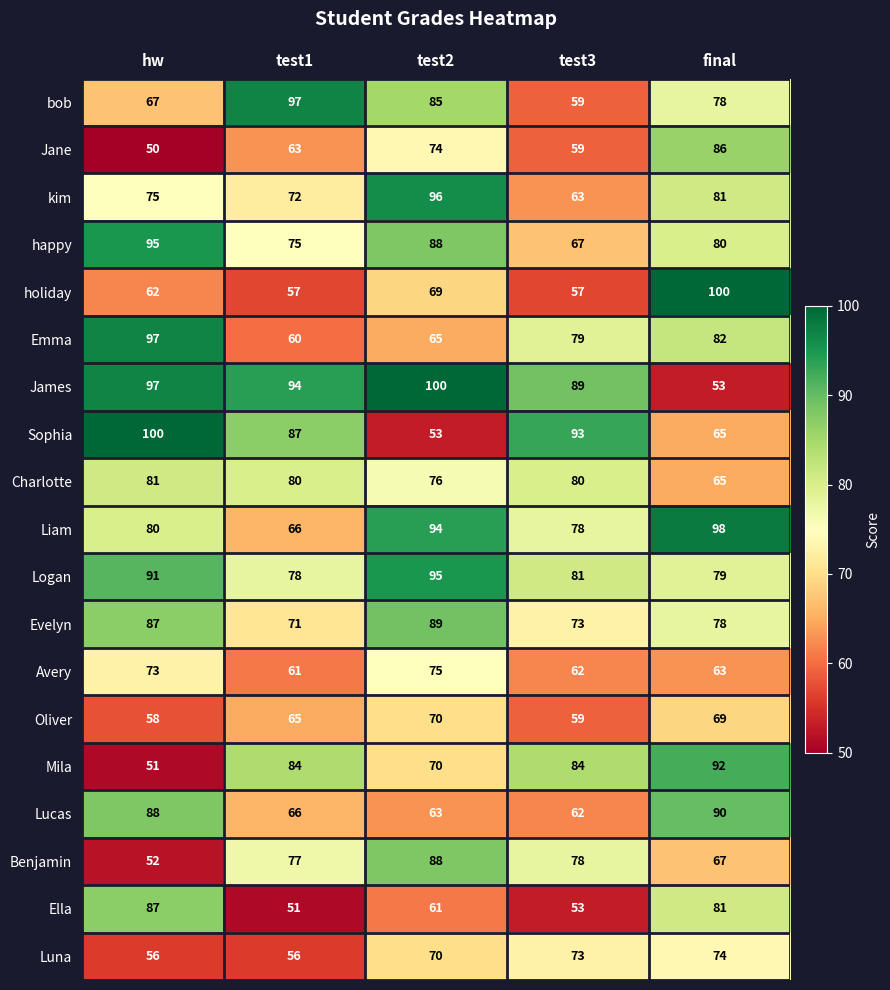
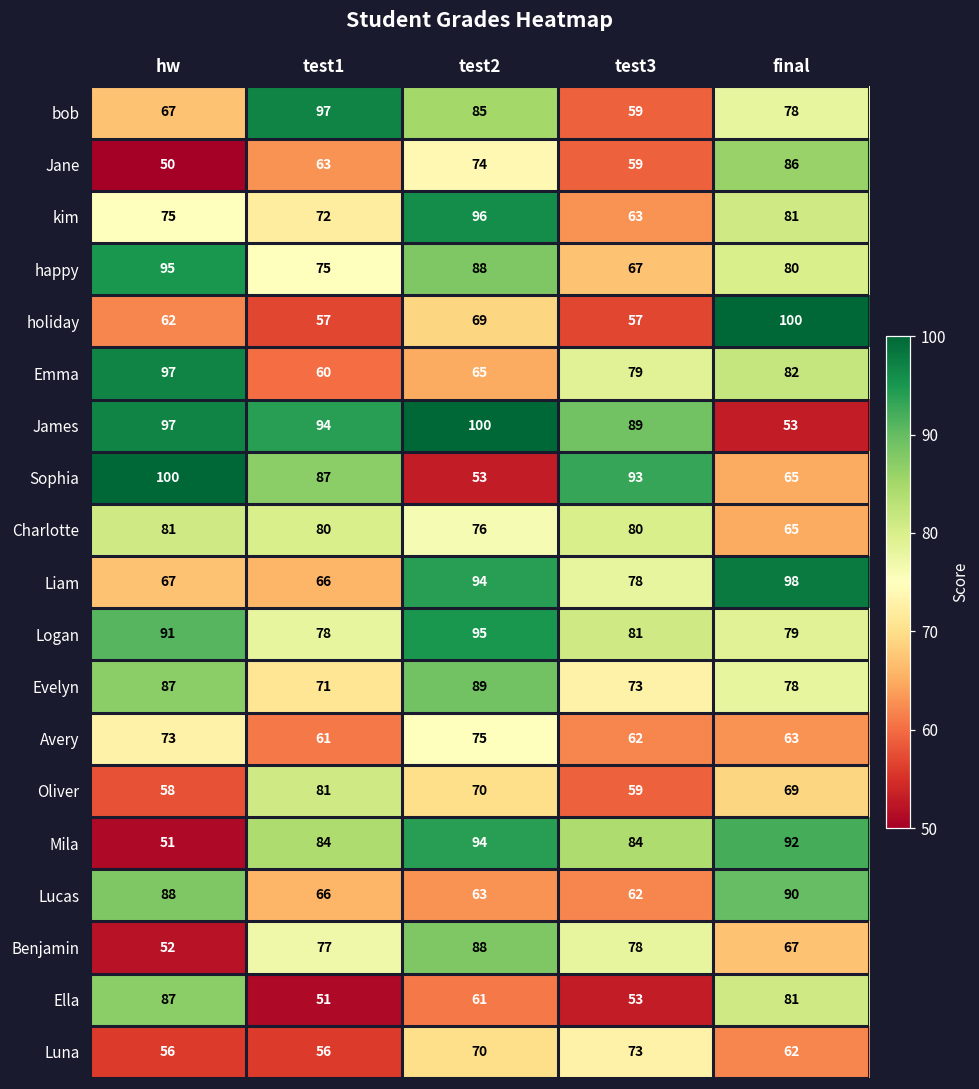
  {
    "bob": {
      "hw": 67,
      "test1": 97,
      "test2": 85,
      "test3": 59,
      "final": 78
    },
    "Jane": {
      "hw": 50,
      "test1": 63,
      "test2": 74,
      "test3": 59,
      "final": 86
    },
    "kim": {
      "hw": 75,
      "test1": 72,
      "test2": 96,
      "test3": 63,
      "final": 81
    },
    "happy": {
      "hw": 95,
      "test1": 75,
      "test2": 88,
      "test3": 67,
      "final": 80
    },
    "holiday": {
      "hw": 62,
      "test1": 57,
      "test2": 69,
      "test3": 57,
      "final": 100
    },
    "Emma": {
      "hw": 97,
      "test1": 60,
      "test2": 65,
      "test3": 79,
      "final": 82
    },
    "James": {
      "hw": 97,
      "test1": 94,
      "test2": 100,
      "test3": 89,
      "final": 53
    },
    "Sophia": {
      "hw": 100,
      "test1": 87,
      "test2": 53,
      "test3": 93,
      "final": 65
    },
    "Charlotte": {
      "hw": 81,
      "test1": 80,
      "test2": 76,
      "test3": 80,
      "final": 65
    },
    "Liam": {
-     "hw": 80,
+     "hw": 67,
      "test1": 66,
      "test2": 94,
      "test3": 78,
      "final": 98
    },
    "Logan": {
      "hw": 91,
      "test1": 78,
      "test2": 95,
      "test3": 81,
      "final": 79
    },
    "Evelyn": {
      "hw": 87,
      "test1": 71,
      "test2": 89,
      "test3": 73,
      "final": 78
    },
    "Avery": {
      "hw": 73,
      "test1": 61,
      "test2": 75,
      "test3": 62,
      "final": 63
    },
    "Oliver": {
      "hw": 58,
-     "test1": 65,
+     "test1": 81,
      "test2": 70,
      "test3": 59,
      "final": 69
    },
    "Mila": {
      "hw": 51,
      "test1": 84,
-     "test2": 70,
+     "test2": 94,
      "test3": 84,
      "final": 92
    },
    "Lucas": {
      "hw": 88,
      "test1": 66,
      "test2": 63,
      "test3": 62,
      "final": 90
    },
    "Benjamin": {
      "hw": 52,
      "test1": 77,
      "test2": 88,
      "test3": 78,
      "final": 67
    },
    "Ella": {
      "hw": 87,
      "test1": 51,
      "test2": 61,
      "test3": 53,
      "final": 81
    },
    "Luna": {
      "hw": 56,
      "test1": 56,
      "test2": 70,
      "test3": 73,
-     "final": 74
+     "final": 62
    }
  }
